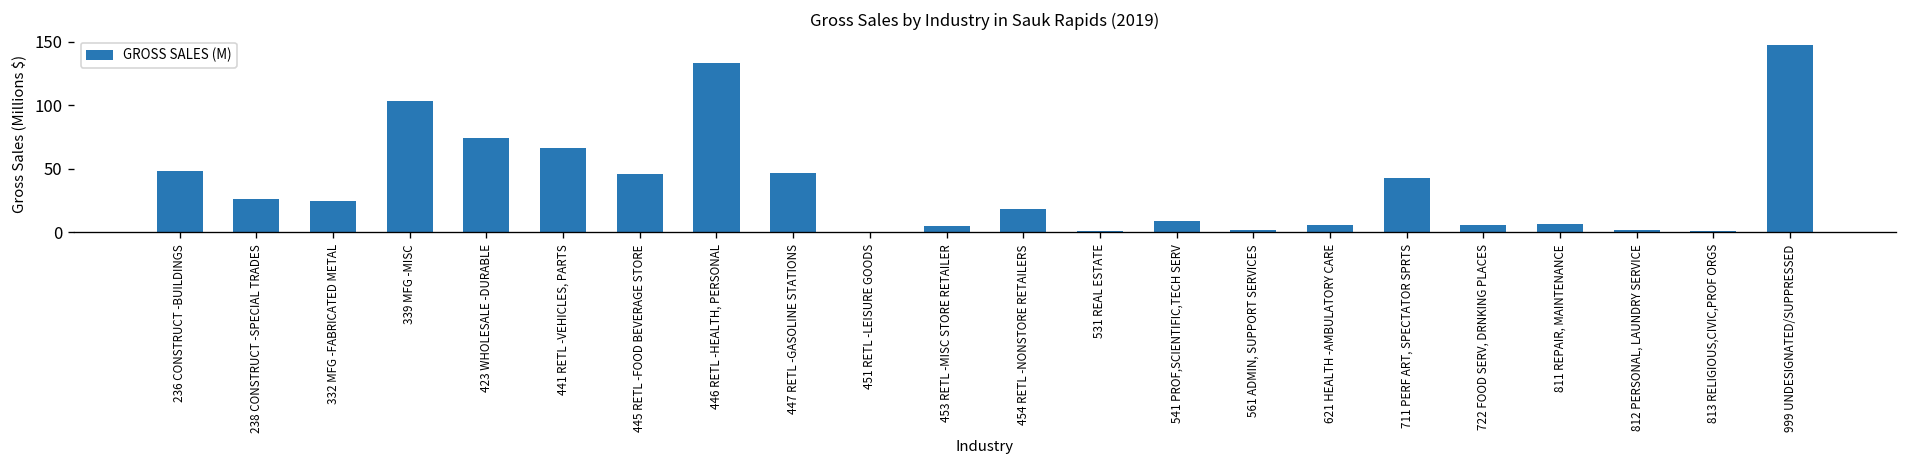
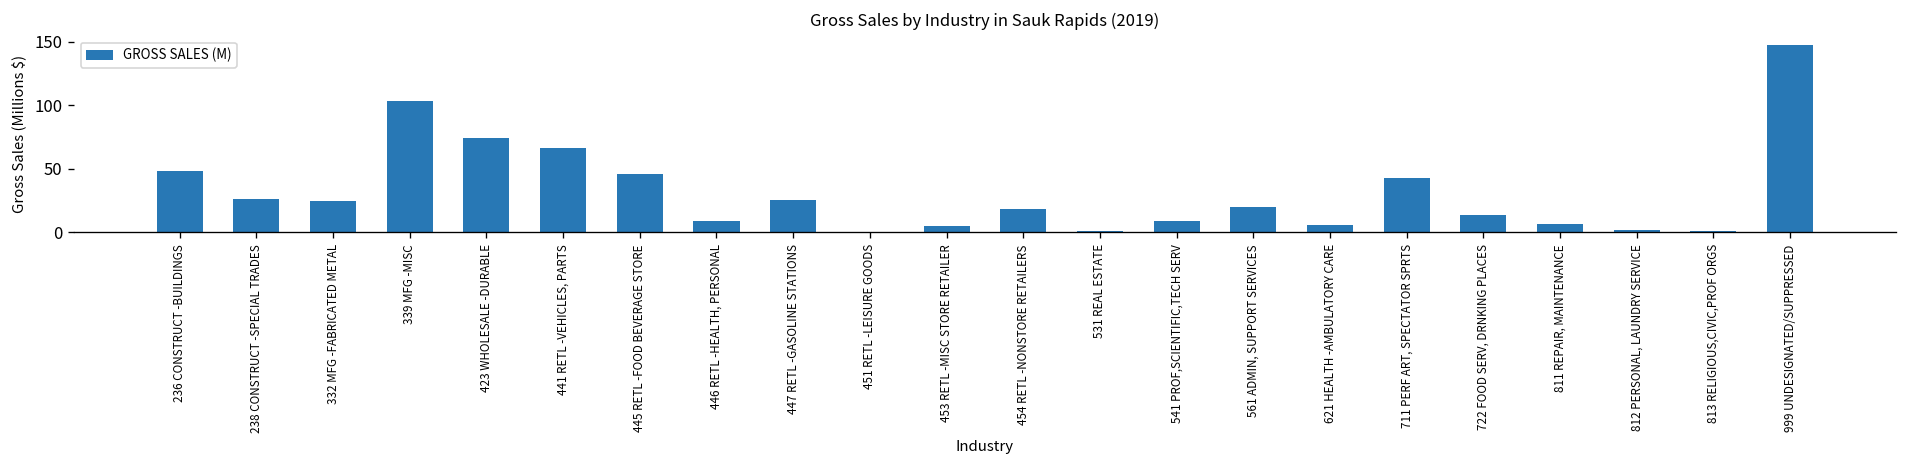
  {
    "236 CONSTRUCT -BUILDINGS": 49,
    "238 CONSTRUCT -SPECIAL TRADES": 26,
    "332 MFG -FABRICATED METAL": 25,
    "339 MFG -MISC": 103,
    "423 WHOLESALE -DURABLE": 74,
    "441 RETL -VEHICLES, PARTS": 66,
    "445 RETL -FOOD BEVERAGE STORE": 46,
-   "446 RETL -HEALTH, PERSONAL": 134,
-   "447 RETL -GASOLINE STATIONS": 47,
+   "446 RETL -HEALTH, PERSONAL": 9,
+   "447 RETL -GASOLINE STATIONS": 26,
    "453 RETL -MISC STORE RETAILER": 5,
    "454 RETL -NONSTORE RETAILERS": 18,
    "541 PROF,SCIENTIFIC,TECH SERV": 9,
-   "561 ADMIN, SUPPORT SERVICES": 2,
+   "561 ADMIN, SUPPORT SERVICES": 20,
    "621 HEALTH -AMBULATORY CARE": 6,
    "711 PERF ART, SPECTATOR SPRTS": 43,
-   "722 FOOD SERV, DRNKING PLACES": 6,
+   "722 FOOD SERV, DRNKING PLACES": 14,
    "811 REPAIR, MAINTENANCE": 6,
    "999 UNDESIGNATED/SUPPRESSED": 147
  }
